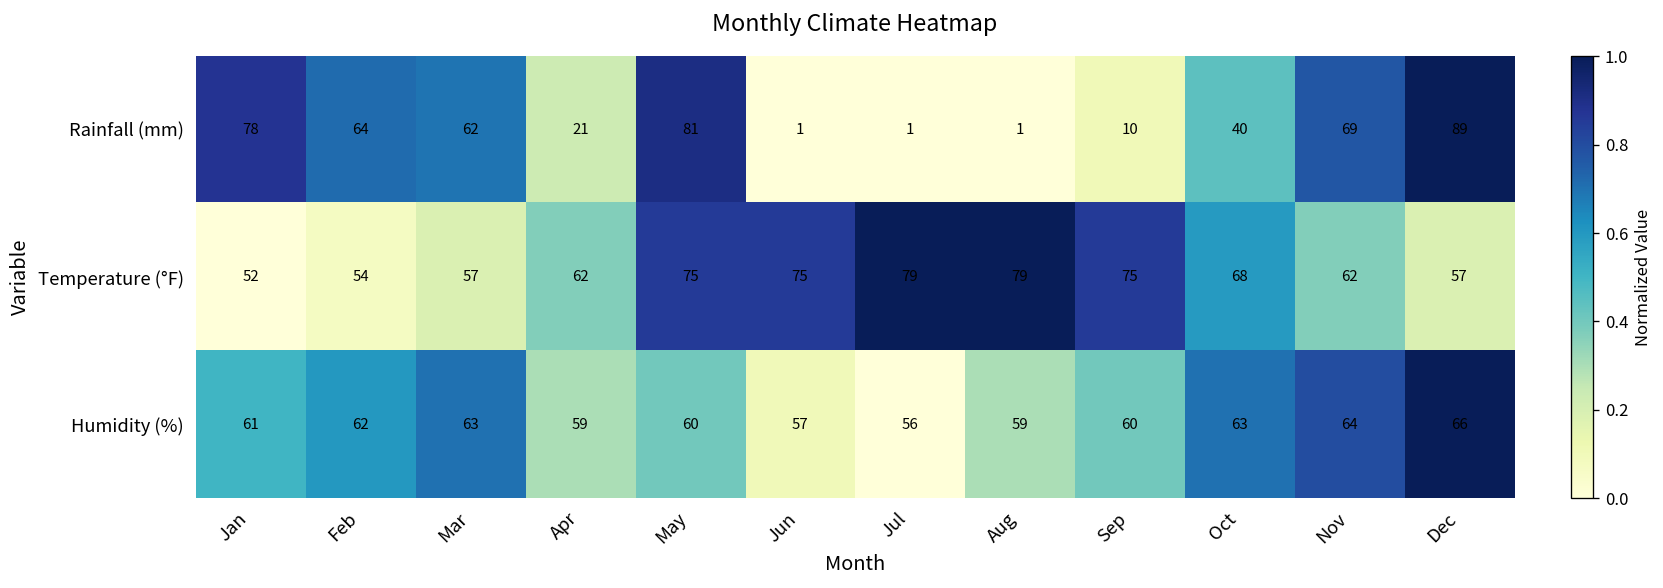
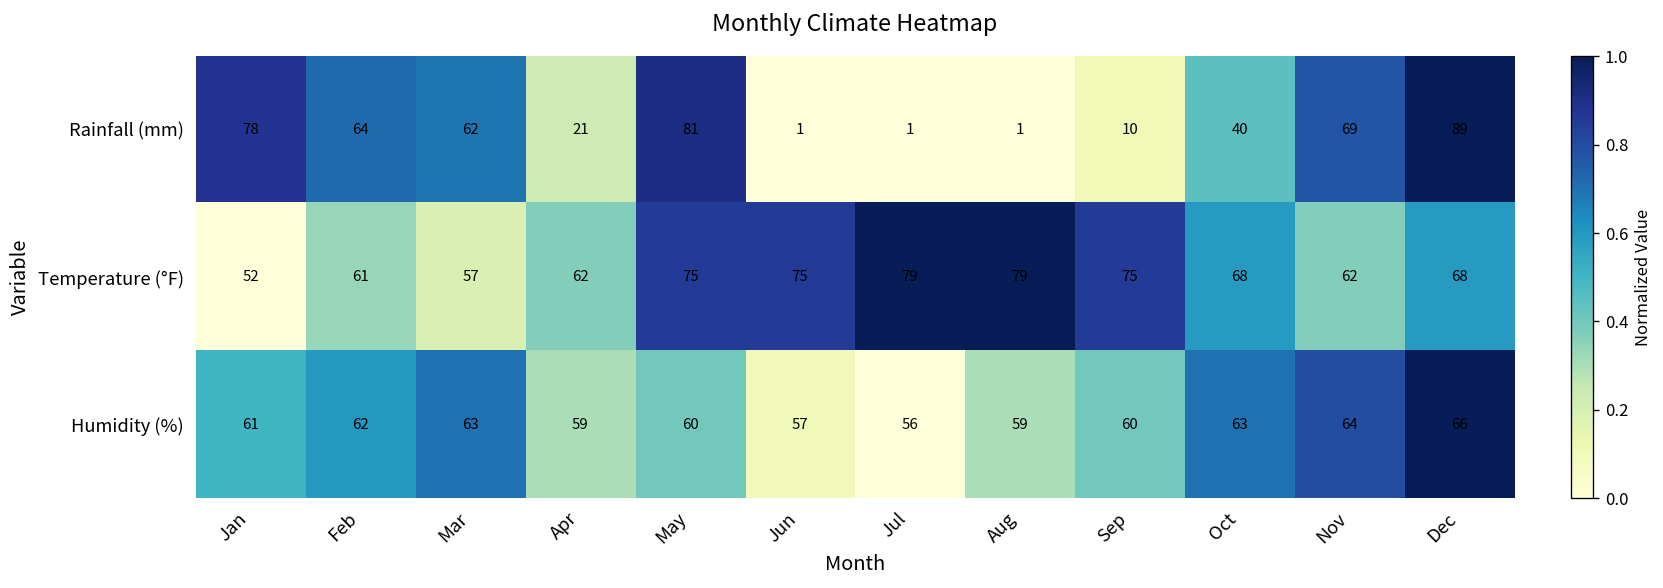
  {
    "Rainfall (mm)": {
      "Jan": 78,
      "Feb": 64,
      "Mar": 62,
      "Apr": 21,
      "May": 81,
      "Jun": 1,
      "Jul": 1,
      "Aug": 1,
      "Sep": 10,
      "Oct": 40,
      "Nov": 69,
      "Dec": 89
    },
    "Temperature (°F)": {
      "Jan": 52,
-     "Feb": 54,
+     "Feb": 61,
      "Mar": 57,
      "Apr": 62,
      "May": 75,
      "Jun": 75,
      "Jul": 79,
      "Aug": 79,
      "Sep": 75,
      "Oct": 68,
      "Nov": 62,
-     "Dec": 57
+     "Dec": 68
    },
    "Humidity (%)": {
      "Jan": 61,
      "Feb": 62,
      "Mar": 63,
      "Apr": 59,
      "May": 60,
      "Jun": 57,
      "Jul": 56,
      "Aug": 59,
      "Sep": 60,
      "Oct": 63,
      "Nov": 64,
      "Dec": 66
    }
  }
